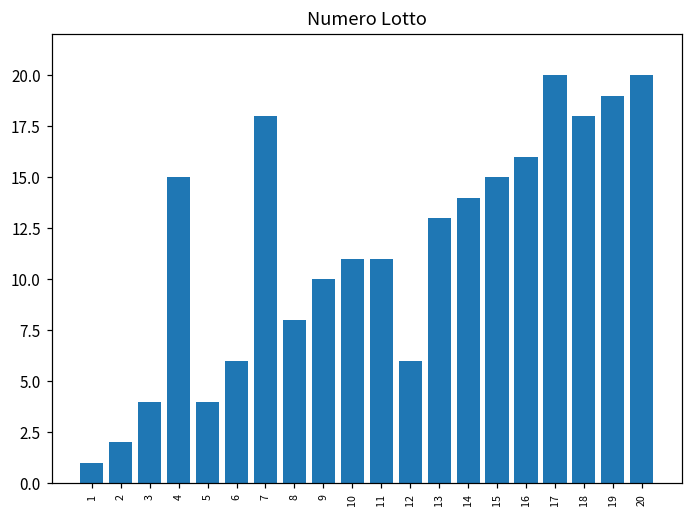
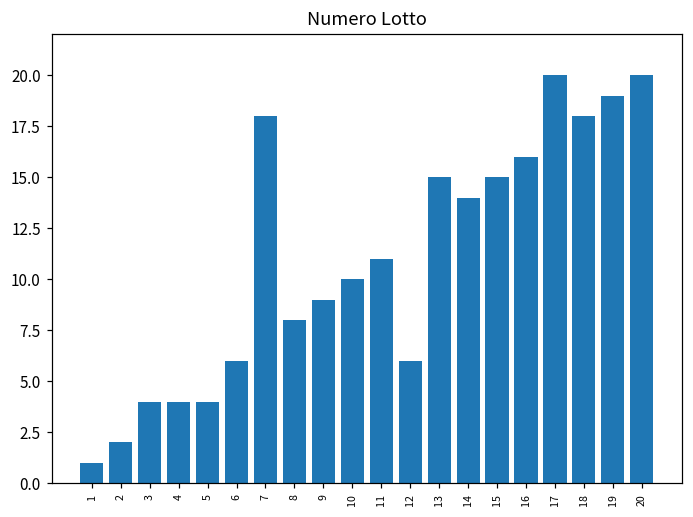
  {
    "1": 1,
    "2": 2,
    "3": 4,
-   "4": 15,
+   "4": 4,
    "5": 4,
    "6": 6,
    "7": 18,
    "8": 8,
-   "9": 10,
-   "10": 11,
+   "9": 9,
+   "10": 10,
    "11": 11,
    "12": 6,
-   "13": 13,
+   "13": 15,
    "14": 14,
    "15": 15,
    "16": 16,
    "17": 20,
    "18": 18,
    "19": 19,
    "20": 20
  }
